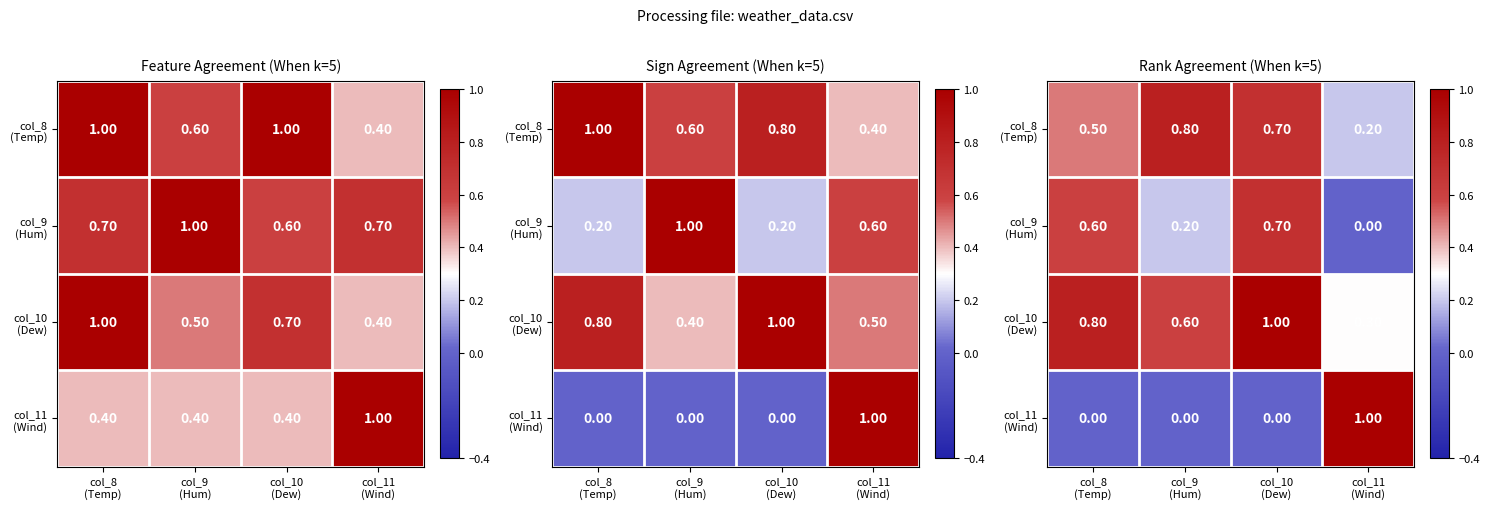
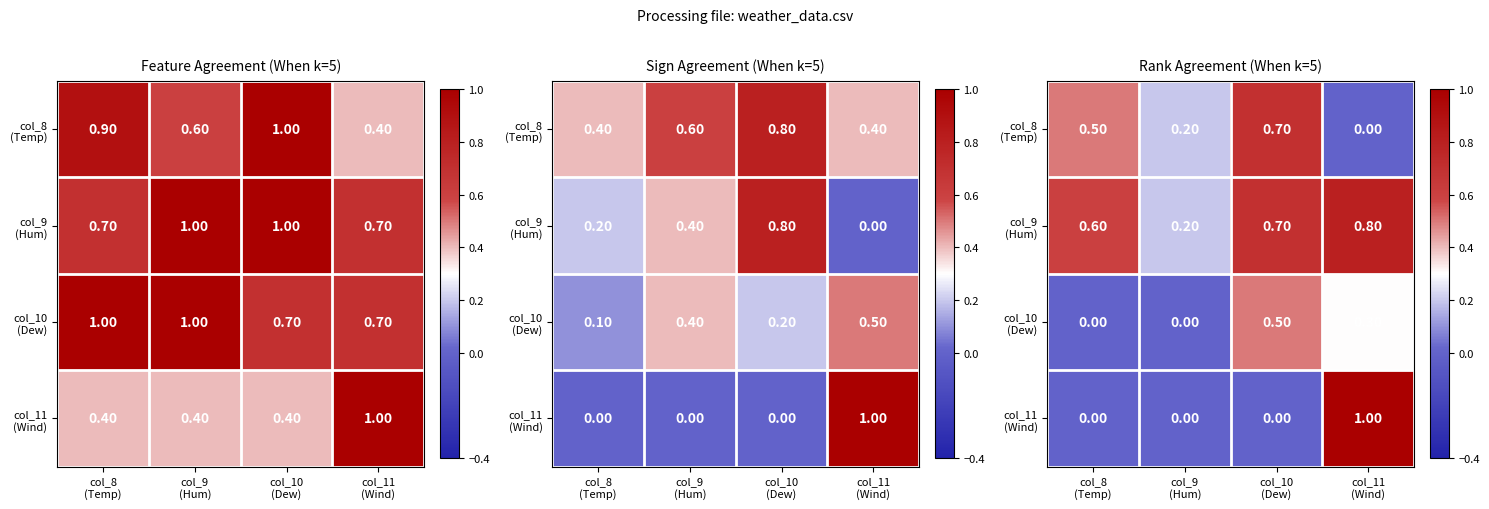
  {
    "Feature Agreement (When k=5)": {
      "col_8 (Temp)": {
-       "col_8 (Temp)": 1.00,
+       "col_8 (Temp)": 0.90,
        "col_9 (Hum)": 0.60,
        "col_10 (Dew)": 1.00,
        "col_11 (Wind)": 0.40
      },
      "col_9 (Hum)": {
        "col_8 (Temp)": 0.70,
        "col_9 (Hum)": 1.00,
-       "col_10 (Dew)": 0.60,
+       "col_10 (Dew)": 1.00,
        "col_11 (Wind)": 0.70
      },
      "col_10 (Dew)": {
        "col_8 (Temp)": 1.00,
-       "col_9 (Hum)": 0.50,
+       "col_9 (Hum)": 1.00,
        "col_10 (Dew)": 0.70,
-       "col_11 (Wind)": 0.40
+       "col_11 (Wind)": 0.70
      },
      "col_11 (Wind)": {
        "col_8 (Temp)": 0.40,
        "col_9 (Hum)": 0.40,
        "col_10 (Dew)": 0.40,
        "col_11 (Wind)": 1.00
      }
    },
    "Sign Agreement (When k=5)": {
      "col_8 (Temp)": {
-       "col_8 (Temp)": 1.00,
+       "col_8 (Temp)": 0.40,
        "col_9 (Hum)": 0.60,
        "col_10 (Dew)": 0.80,
        "col_11 (Wind)": 0.40
      },
      "col_9 (Hum)": {
        "col_8 (Temp)": 0.20,
-       "col_9 (Hum)": 1.00,
-       "col_10 (Dew)": 0.20,
-       "col_11 (Wind)": 0.60
+       "col_9 (Hum)": 0.40,
+       "col_10 (Dew)": 0.80,
+       "col_11 (Wind)": 0.00
      },
      "col_10 (Dew)": {
-       "col_8 (Temp)": 0.80,
+       "col_8 (Temp)": 0.10,
        "col_9 (Hum)": 0.40,
-       "col_10 (Dew)": 1.00,
+       "col_10 (Dew)": 0.20,
        "col_11 (Wind)": 0.50
      },
      "col_11 (Wind)": {
        "col_8 (Temp)": 0.00,
        "col_9 (Hum)": 0.00,
        "col_10 (Dew)": 0.00,
        "col_11 (Wind)": 1.00
      }
    },
    "Rank Agreement (When k=5)": {
      "col_8 (Temp)": {
        "col_8 (Temp)": 0.50,
-       "col_9 (Hum)": 0.80,
+       "col_9 (Hum)": 0.20,
        "col_10 (Dew)": 0.70,
-       "col_11 (Wind)": 0.20
+       "col_11 (Wind)": 0.00
      },
      "col_9 (Hum)": {
        "col_8 (Temp)": 0.60,
        "col_9 (Hum)": 0.20,
        "col_10 (Dew)": 0.70,
-       "col_11 (Wind)": 0.00
+       "col_11 (Wind)": 0.80
      },
      "col_10 (Dew)": {
-       "col_8 (Temp)": 0.80,
-       "col_9 (Hum)": 0.60,
-       "col_10 (Dew)": 1.00
+       "col_8 (Temp)": 0.00,
+       "col_9 (Hum)": 0.00,
+       "col_10 (Dew)": 0.50
      },
      "col_11 (Wind)": {
        "col_8 (Temp)": 0.00,
        "col_9 (Hum)": 0.00,
        "col_10 (Dew)": 0.00,
        "col_11 (Wind)": 1.00
      }
    }
  }
